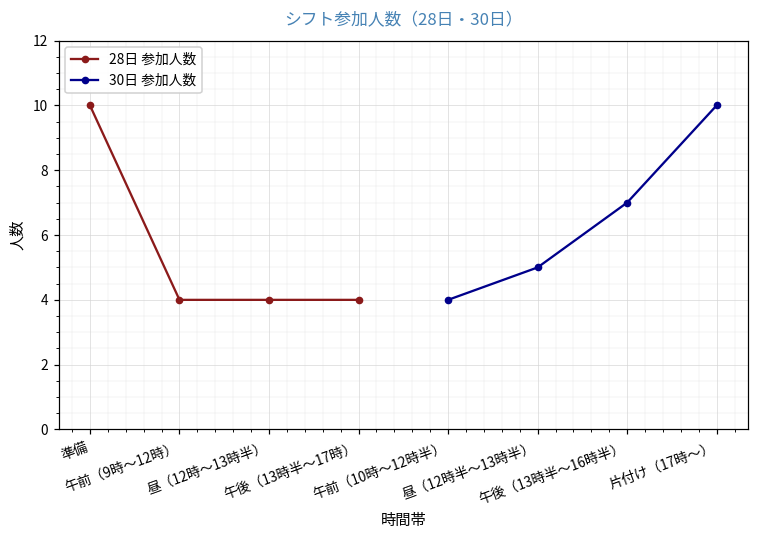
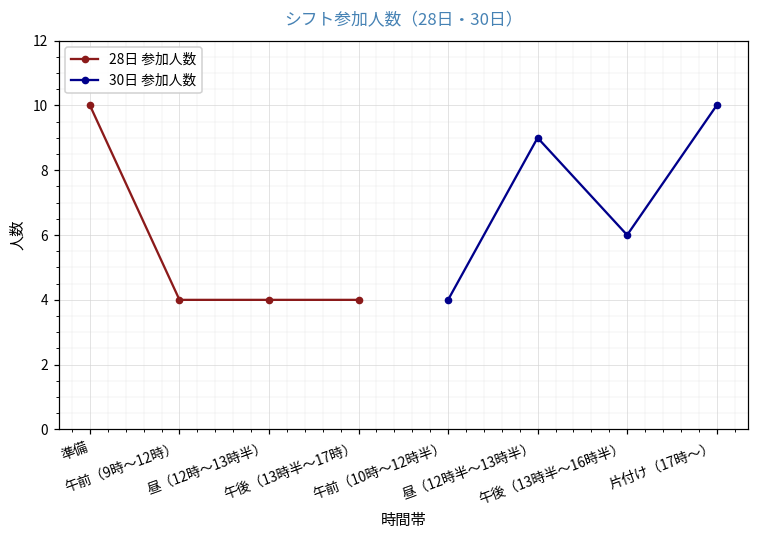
  {
    "28日 参加人数": {
      "準備": 10,
      "午前（9時～12時）": 4,
      "昼（12時～13時半）": 4,
      "午後（13時半～17時）": 4
    },
    "30日 参加人数": {
      "午前（10時～12時半）": 4,
-     "昼（12時半～13時半）": 5,
-     "午後（13時半～16時半）": 7,
+     "昼（12時半～13時半）": 9,
+     "午後（13時半～16時半）": 6,
      "片付け（17時～）": 10
    }
  }
